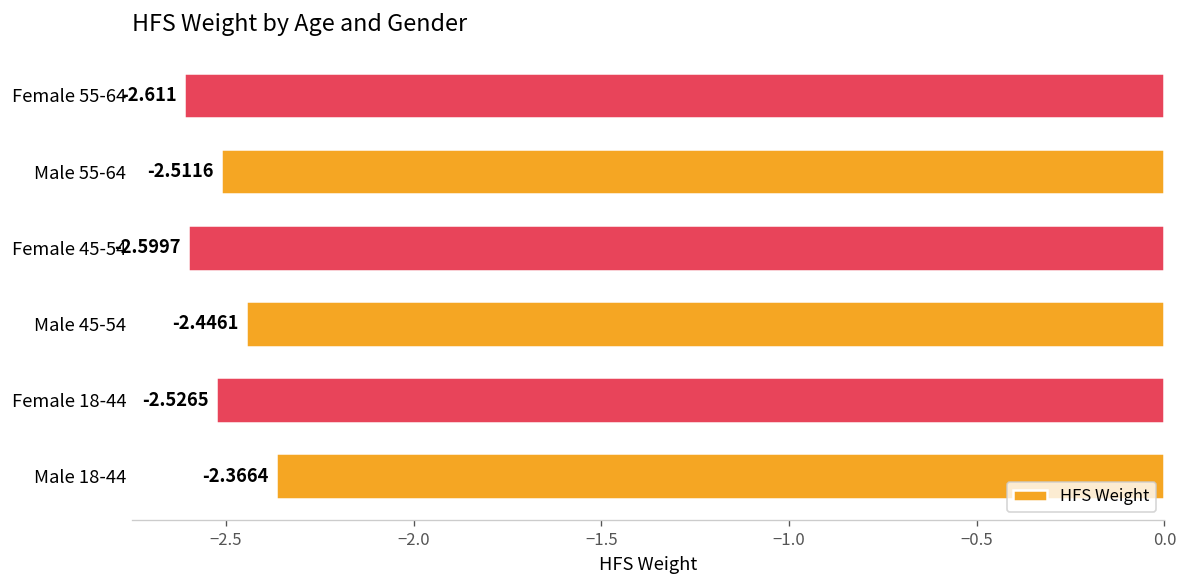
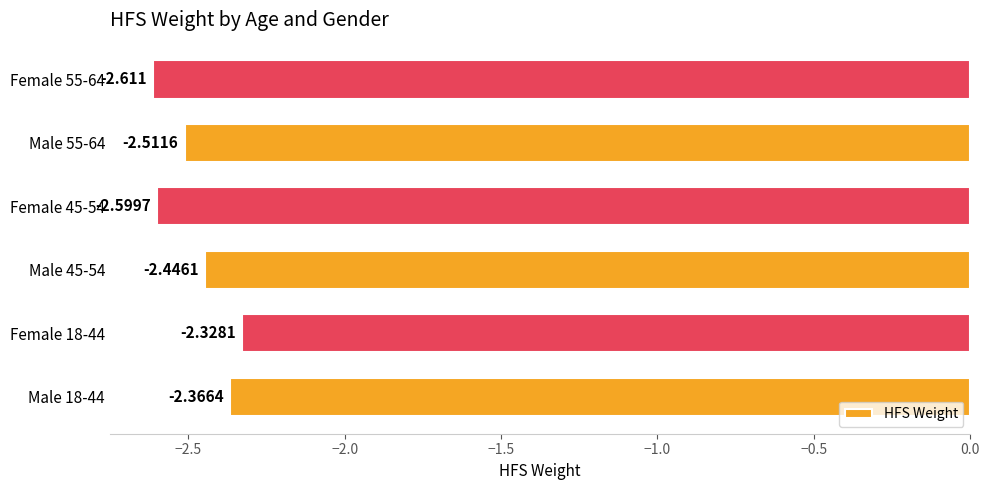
  {
    "Female 55-64": -2.611,
    "Male 55-64": -2.5116,
    "Female 45-54": -2.5997,
    "Male 45-54": -2.4461,
-   "Female 18-44": -2.5265,
+   "Female 18-44": -2.3281,
    "Male 18-44": -2.3664
  }
